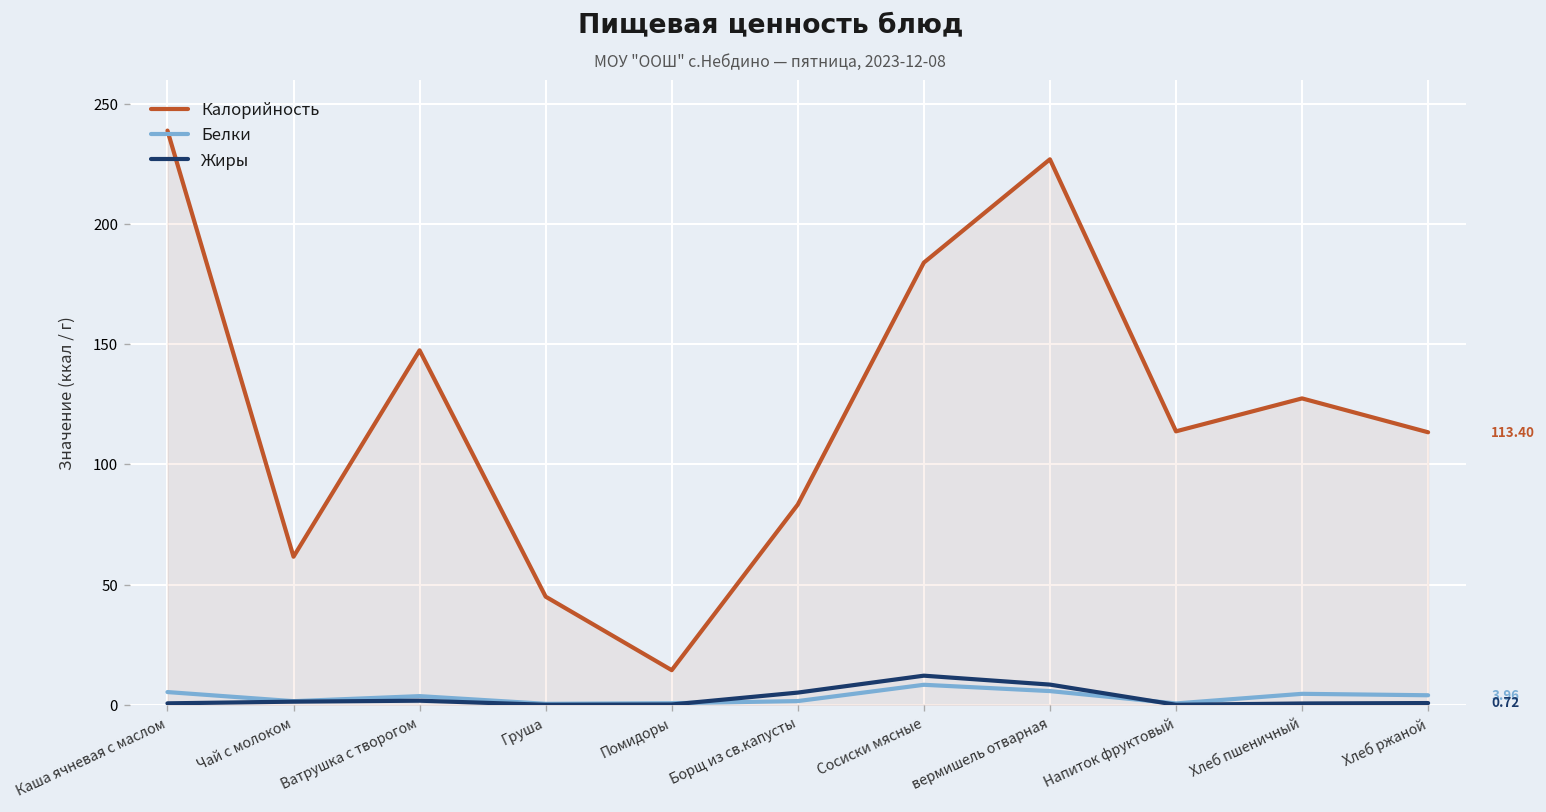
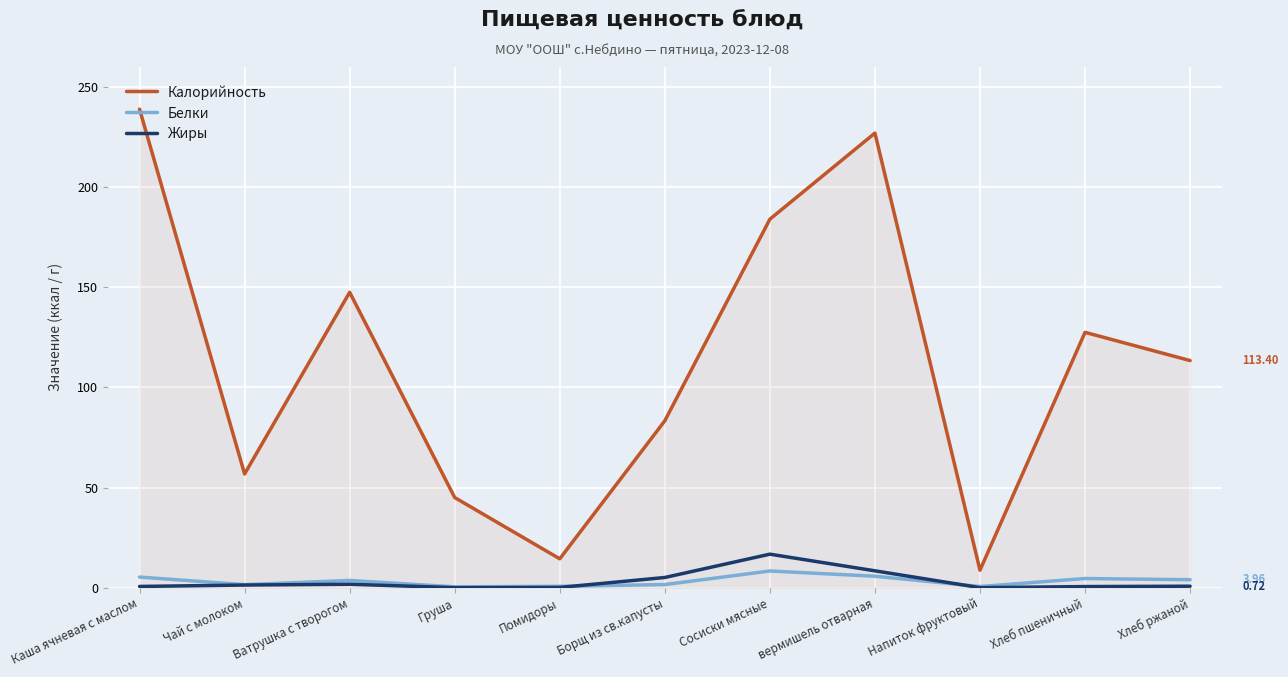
  {
    "Калорийность": {
      "Каша ячневая с маслом": 239,
-     "Чай с молоком": 62,
+     "Чай с молоком": 57,
      "Ватрушка с творогом": 148,
      "Груша": 45,
      "Помидоры": 14,
      "Борщ из св.капусты": 83,
      "Сосиски мясные": 184,
      "вермишель отварная": 227,
-     "Напиток фруктовый": 114,
+     "Напиток фруктовый": 9,
      "Хлеб пшеничный": 128,
      "Хлеб ржаной": 113
    },
    "Белки": {
      "Каша ячневая с маслом": 5,
      "Ватрушка с творогом": 4,
      "Борщ из св.капусты": 2,
      "Сосиски мясные": 8,
      "вермишель отварная": 6,
      "Хлеб пшеничный": 5,
      "Хлеб ржаной": 4
    },
    "Жиры": {
      "Каша ячневая с маслом": 1,
      "Ватрушка с творогом": 2,
      "Борщ из св.капусты": 5,
-     "Сосиски мясные": 12,
+     "Сосиски мясные": 17,
      "вермишель отварная": 8,
      "Хлеб пшеничный": 1,
      "Хлеб ржаной": 1
    }
  }
